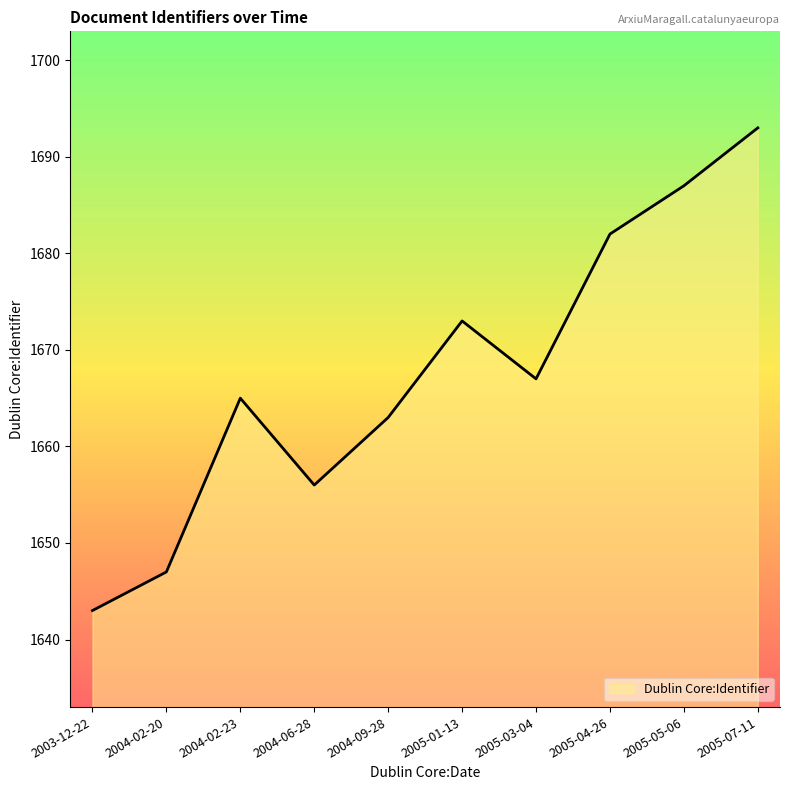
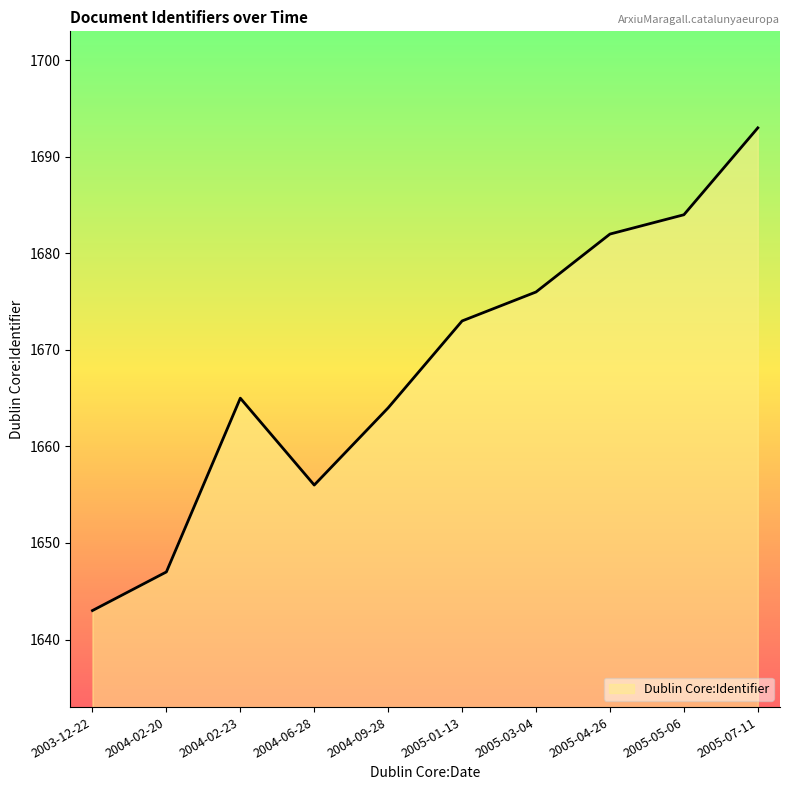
  {
    "2003-12-22": 1643,
    "2004-02-20": 1647,
    "2004-02-23": 1665,
    "2004-06-28": 1656,
-   "2004-09-28": 1663,
+   "2004-09-28": 1664,
    "2005-01-13": 1673,
-   "2005-03-04": 1667,
+   "2005-03-04": 1676,
    "2005-04-26": 1682,
-   "2005-05-06": 1687,
+   "2005-05-06": 1684,
    "2005-07-11": 1693
  }
